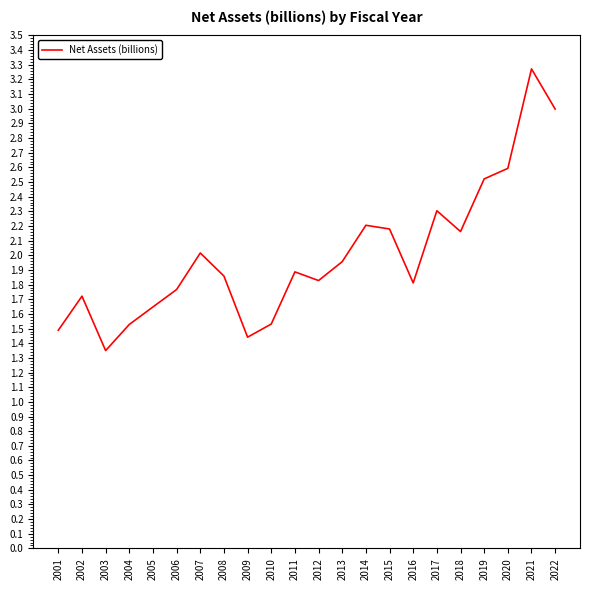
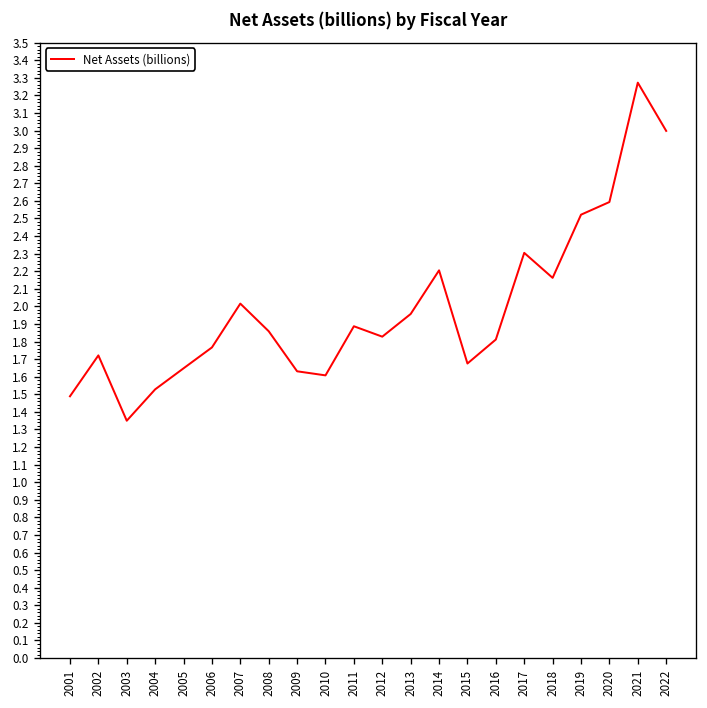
  {
    "2001": 1.49,
    "2002": 1.72,
    "2003": 1.35,
    "2004": 1.53,
    "2005": 1.65,
    "2006": 1.77,
    "2007": 2.02,
    "2008": 1.86,
-   "2009": 1.44,
-   "2010": 1.53,
+   "2009": 1.63,
+   "2010": 1.61,
    "2011": 1.89,
    "2012": 1.83,
    "2013": 1.96,
    "2014": 2.20,
-   "2015": 2.18,
+   "2015": 1.68,
    "2016": 1.81,
    "2017": 2.30,
    "2018": 2.16,
    "2019": 2.52,
    "2020": 2.59,
    "2021": 3.27,
    "2022": 3.00
  }
